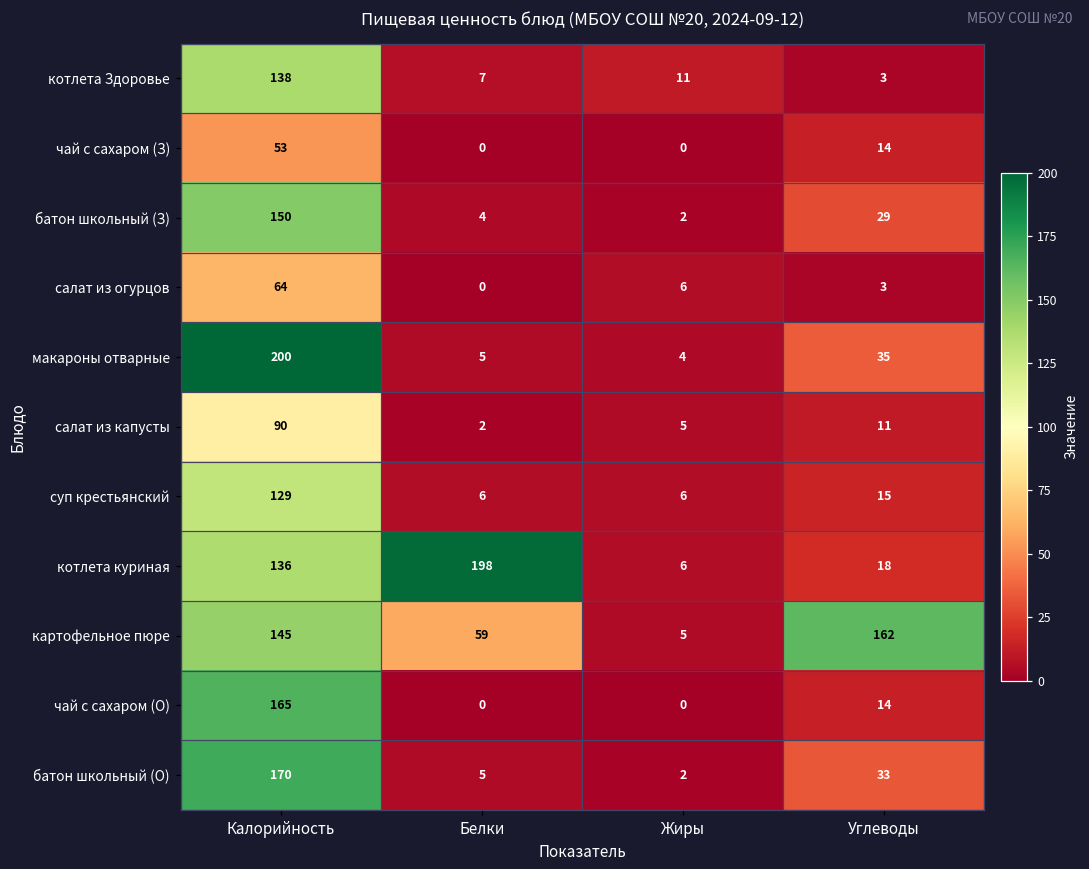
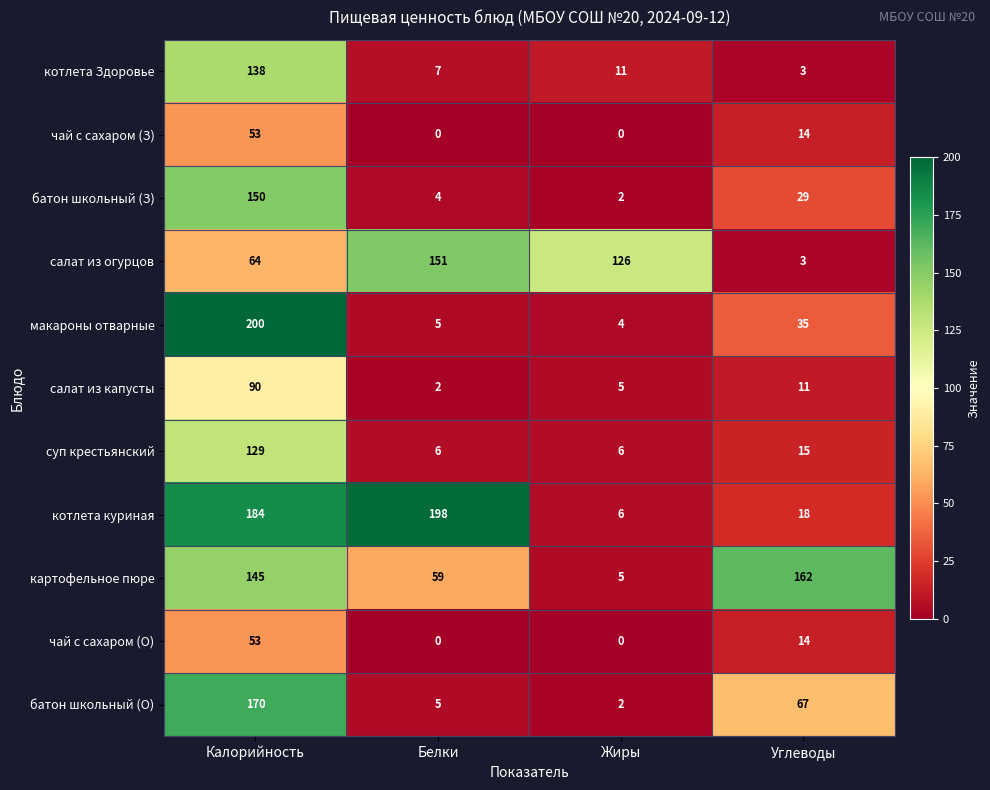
  {
    "котлета Здоровье": {
      "Калорийность": 138,
      "Белки": 7,
      "Жиры": 11,
      "Углеводы": 3
    },
    "чай с сахаром (З)": {
      "Калорийность": 53,
      "Белки": 0,
      "Жиры": 0,
      "Углеводы": 14
    },
    "батон школьный (З)": {
      "Калорийность": 150,
      "Белки": 4,
      "Жиры": 2,
      "Углеводы": 29
    },
    "салат из огурцов": {
      "Калорийность": 64,
-     "Белки": 0,
-     "Жиры": 6,
+     "Белки": 151,
+     "Жиры": 126,
      "Углеводы": 3
    },
    "макароны отварные": {
      "Калорийность": 200,
      "Белки": 5,
      "Жиры": 4,
      "Углеводы": 35
    },
    "салат из капусты": {
      "Калорийность": 90,
      "Белки": 2,
      "Жиры": 5,
      "Углеводы": 11
    },
    "суп крестьянский": {
      "Калорийность": 129,
      "Белки": 6,
      "Жиры": 6,
      "Углеводы": 15
    },
    "котлета куриная": {
-     "Калорийность": 136,
+     "Калорийность": 184,
      "Белки": 198,
      "Жиры": 6,
      "Углеводы": 18
    },
    "картофельное пюре": {
      "Калорийность": 145,
      "Белки": 59,
      "Жиры": 5,
      "Углеводы": 162
    },
    "чай с сахаром (О)": {
-     "Калорийность": 165,
+     "Калорийность": 53,
      "Белки": 0,
      "Жиры": 0,
      "Углеводы": 14
    },
    "батон школьный (О)": {
      "Калорийность": 170,
      "Белки": 5,
      "Жиры": 2,
-     "Углеводы": 33
+     "Углеводы": 67
    }
  }
